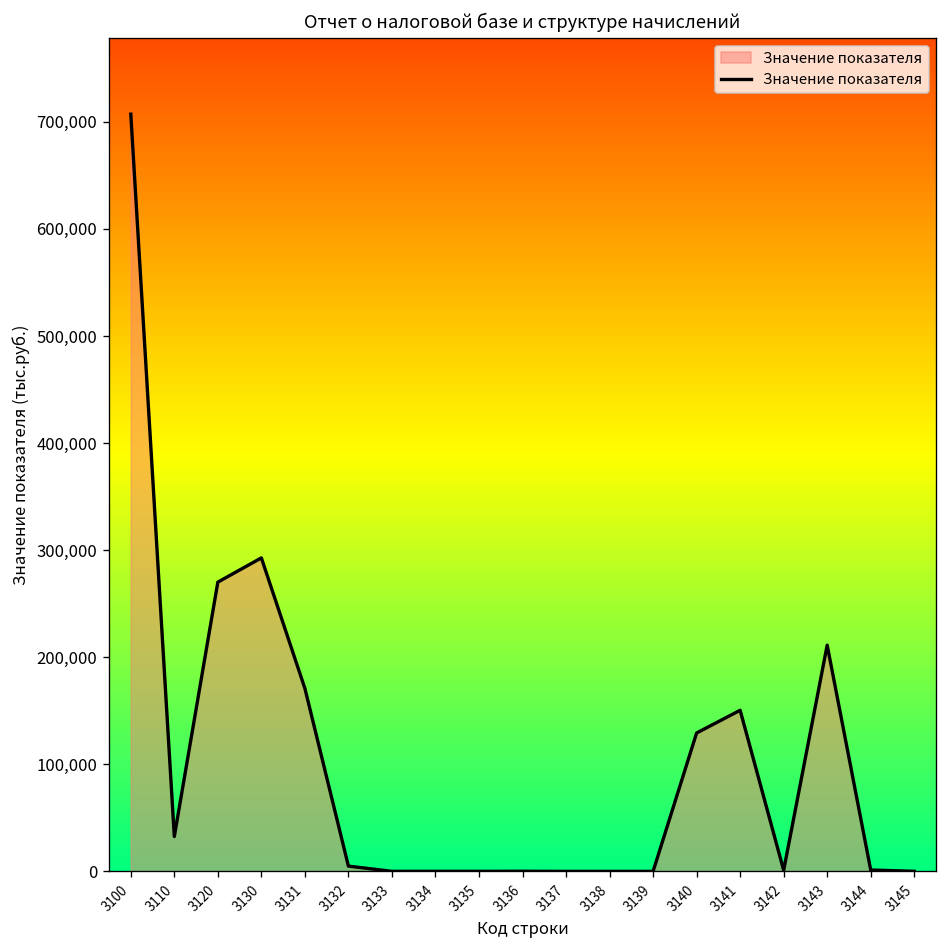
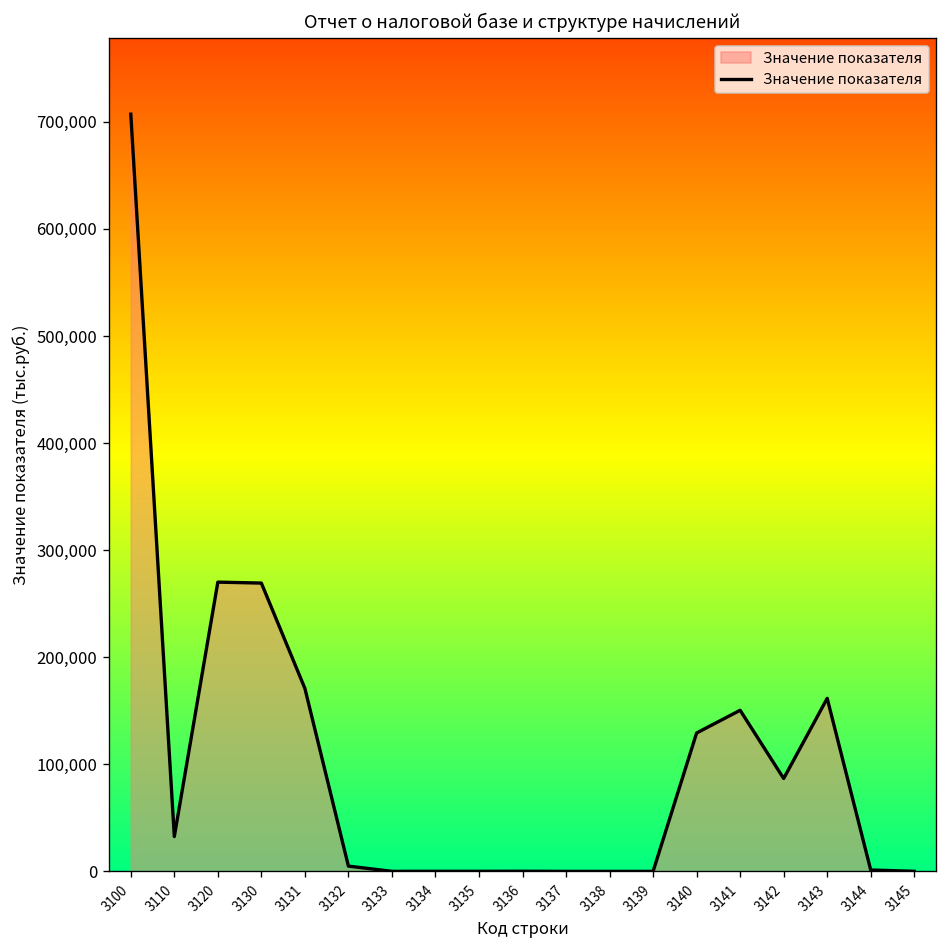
  {
    "3100": "710,000",
    "3110": "30,000",
    "3120": "270,000",
-   "3130": "290,000",
+   "3130": "270,000",
    "3131": "170,000",
    "3132": "0",
    "3133": "0",
    "3134": "0",
    "3135": "0",
    "3136": "0",
    "3137": "0",
    "3138": "0",
    "3139": "0",
    "3140": "130,000",
    "3141": "150,000",
-   "3142": "0",
-   "3143": "210,000",
+   "3142": "90,000",
+   "3143": "160,000",
    "3144": "0",
    "3145": "0"
  }
